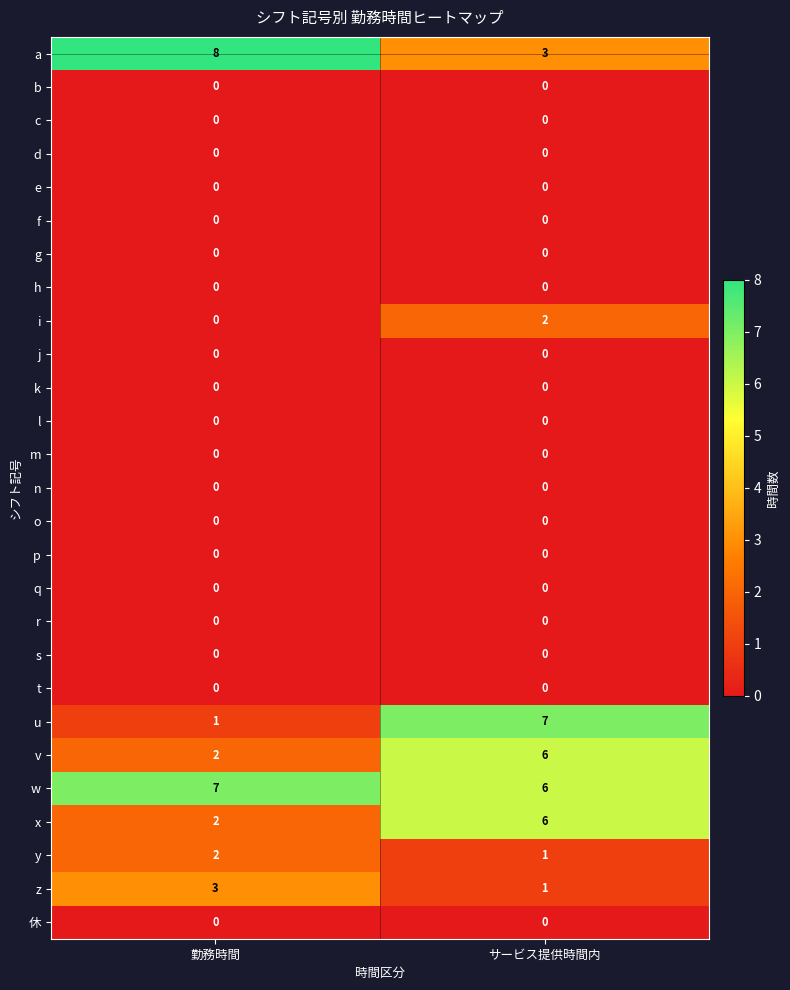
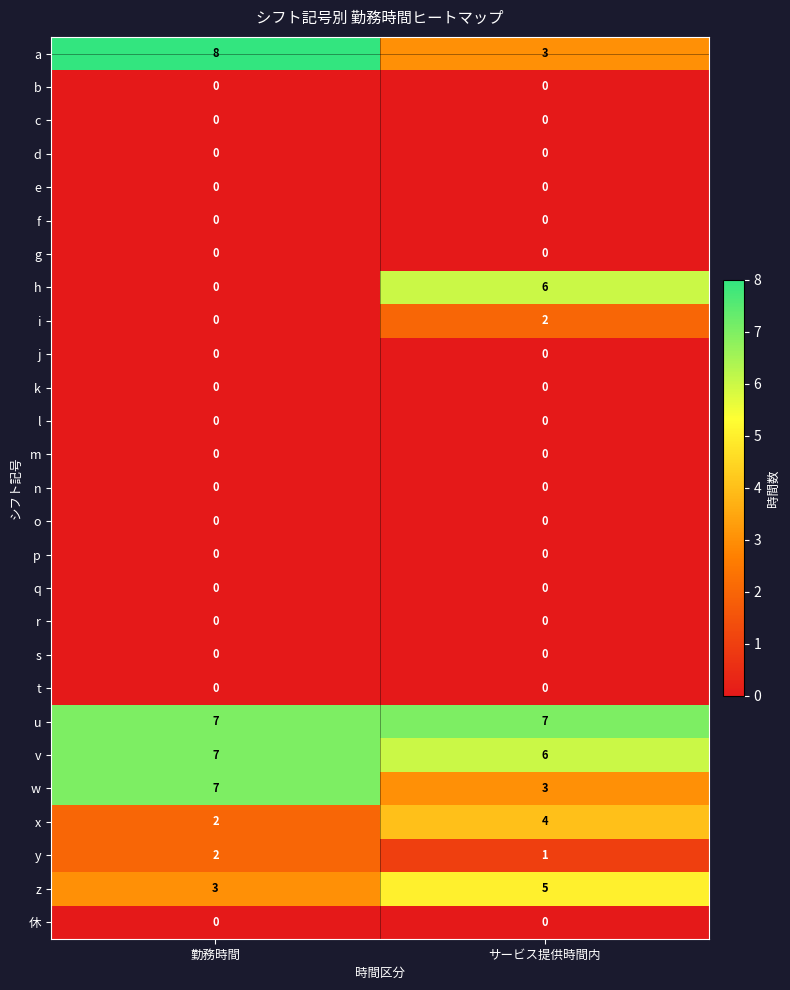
  {
    "a": {
      "勤務時間": 8,
      "サービス提供時間内": 3
    },
    "b": {
      "勤務時間": 0,
      "サービス提供時間内": 0
    },
    "c": {
      "勤務時間": 0,
      "サービス提供時間内": 0
    },
    "d": {
      "勤務時間": 0,
      "サービス提供時間内": 0
    },
    "e": {
      "勤務時間": 0,
      "サービス提供時間内": 0
    },
    "f": {
      "勤務時間": 0,
      "サービス提供時間内": 0
    },
    "g": {
      "勤務時間": 0,
      "サービス提供時間内": 0
    },
    "h": {
      "勤務時間": 0,
-     "サービス提供時間内": 0
+     "サービス提供時間内": 6
    },
    "i": {
      "勤務時間": 0,
      "サービス提供時間内": 2
    },
    "j": {
      "勤務時間": 0,
      "サービス提供時間内": 0
    },
    "k": {
      "勤務時間": 0,
      "サービス提供時間内": 0
    },
    "l": {
      "勤務時間": 0,
      "サービス提供時間内": 0
    },
    "m": {
      "勤務時間": 0,
      "サービス提供時間内": 0
    },
    "n": {
      "勤務時間": 0,
      "サービス提供時間内": 0
    },
    "o": {
      "勤務時間": 0,
      "サービス提供時間内": 0
    },
    "p": {
      "勤務時間": 0,
      "サービス提供時間内": 0
    },
    "q": {
      "勤務時間": 0,
      "サービス提供時間内": 0
    },
    "r": {
      "勤務時間": 0,
      "サービス提供時間内": 0
    },
    "s": {
      "勤務時間": 0,
      "サービス提供時間内": 0
    },
    "t": {
      "勤務時間": 0,
      "サービス提供時間内": 0
    },
    "u": {
-     "勤務時間": 1,
+     "勤務時間": 7,
      "サービス提供時間内": 7
    },
    "v": {
-     "勤務時間": 2,
+     "勤務時間": 7,
      "サービス提供時間内": 6
    },
    "w": {
      "勤務時間": 7,
-     "サービス提供時間内": 6
+     "サービス提供時間内": 3
    },
    "x": {
      "勤務時間": 2,
-     "サービス提供時間内": 6
+     "サービス提供時間内": 4
    },
    "y": {
      "勤務時間": 2,
      "サービス提供時間内": 1
    },
    "z": {
      "勤務時間": 3,
-     "サービス提供時間内": 1
+     "サービス提供時間内": 5
    },
    "休": {
      "勤務時間": 0,
      "サービス提供時間内": 0
    }
  }
